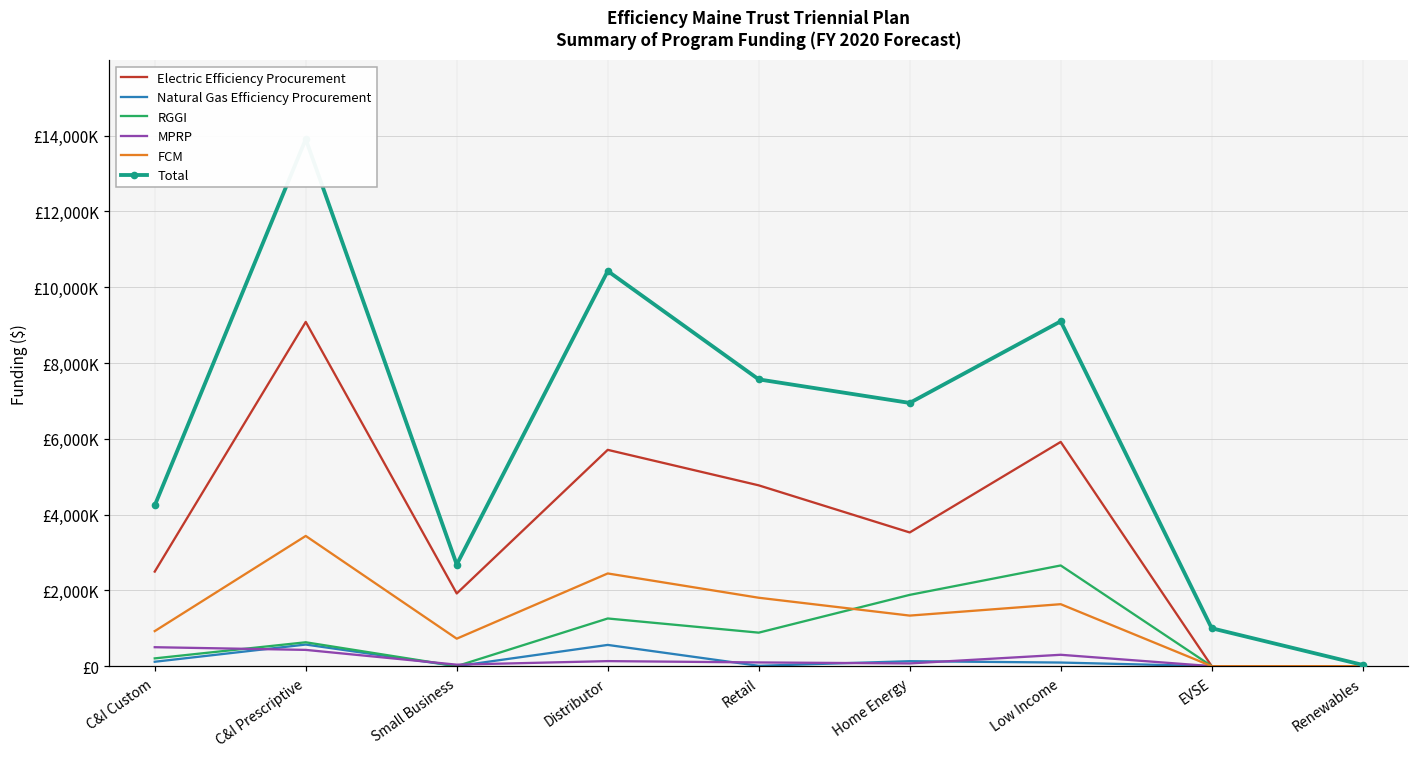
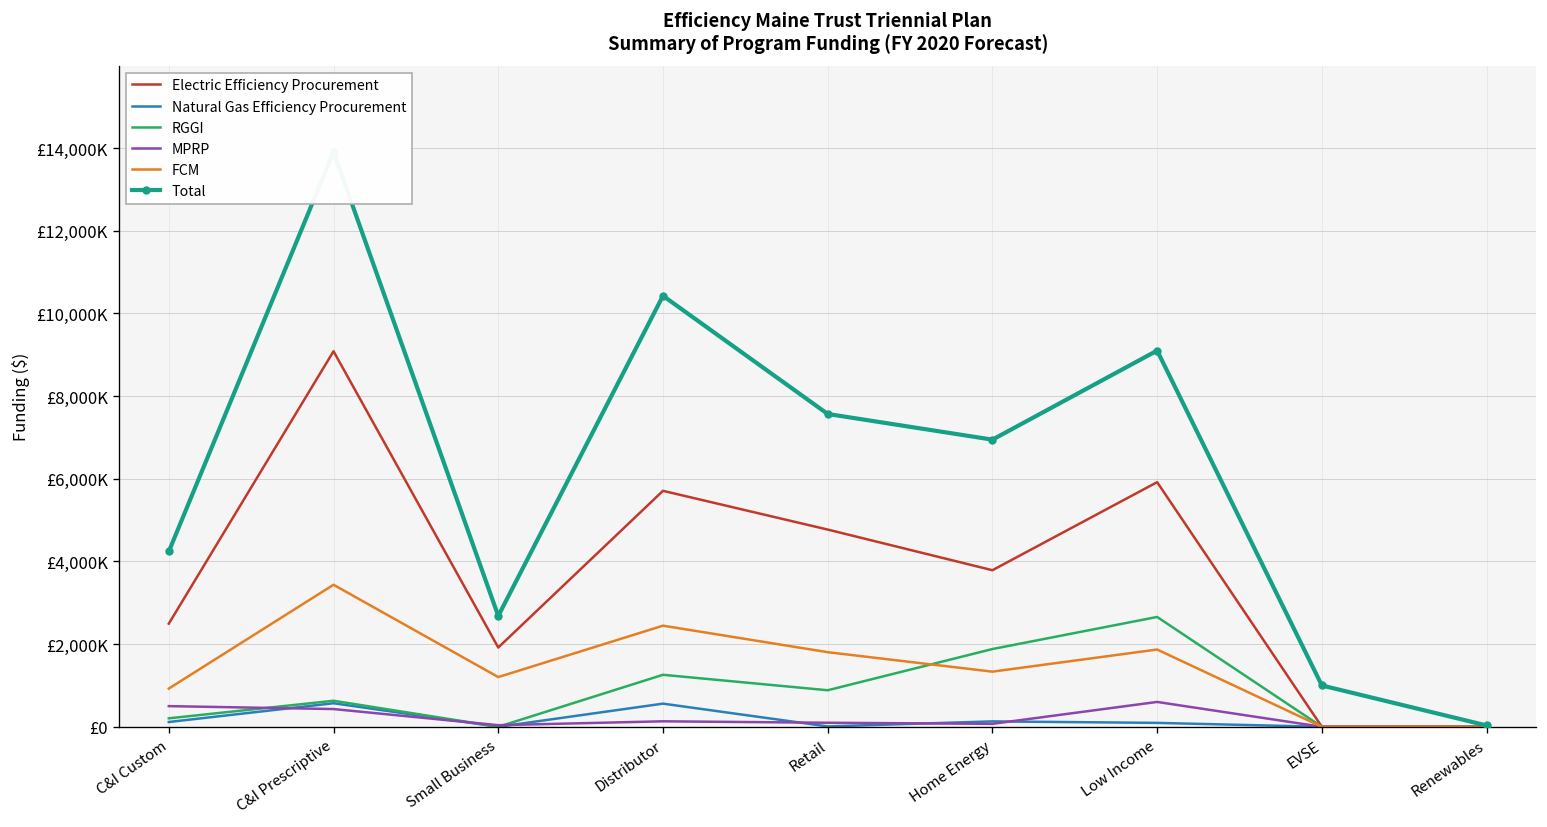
  {
    "Electric Efficiency Procurement": {
      "C&I Custom": "£2,500,000",
      "C&I Prescriptive": "£9,100,000",
      "Small Business": "£1,900,000",
      "Distributor": "£5,700,000",
      "Retail": "£4,800,000",
-     "Home Energy": "£3,500,000",
+     "Home Energy": "£3,800,000",
      "Low Income": "£5,900,000"
    },
    "Natural Gas Efficiency Procurement": {
      "C&I Custom": "£100,000",
      "Distributor": "£600,000",
      "Retail": "£0",
      "Low Income": "£100,000"
    },
    "MPRP": {
      "C&I Custom": "£500,000",
      "C&I Prescriptive": "£400,000",
      "Distributor": "£100,000",
      "Retail": "£100,000",
-     "Low Income": "£300,000"
+     "Low Income": "£600,000"
    },
    "FCM": {
      "C&I Custom": "£900,000",
      "C&I Prescriptive": "£3,400,000",
-     "Small Business": "£700,000",
+     "Small Business": "£1,200,000",
      "Distributor": "£2,400,000",
      "Retail": "£1,800,000",
      "Home Energy": "£1,300,000",
-     "Low Income": "£1,600,000"
+     "Low Income": "£1,900,000"
    }
  }
